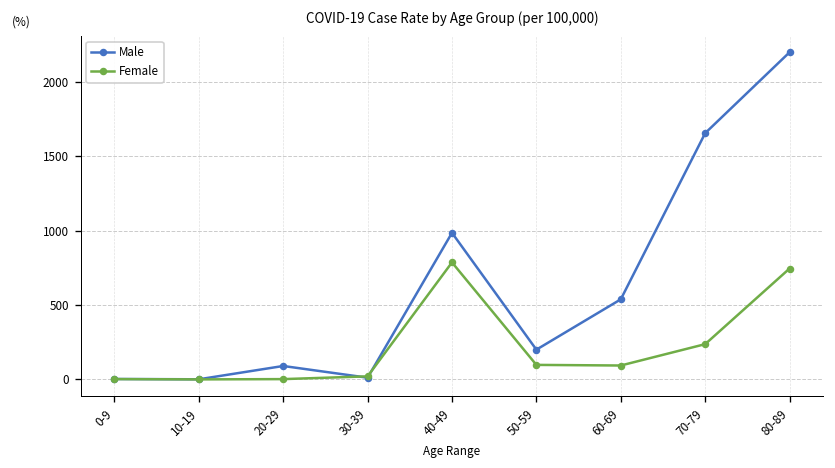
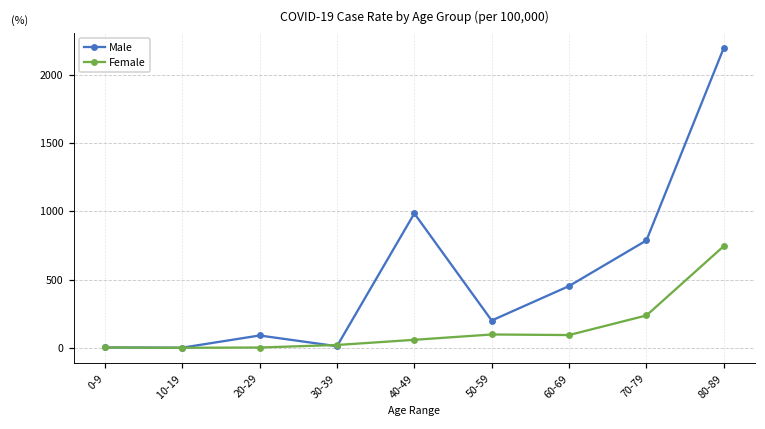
  {
    "Male": {
      "20-29": 90,
      "40-49": 990,
      "50-59": 200,
-     "60-69": 540,
-     "70-79": 1660,
+     "60-69": 450,
+     "70-79": 790,
      "80-89": 2200
    },
    "Female": {
      "20-29": 0,
-     "40-49": 790,
+     "40-49": 60,
      "50-59": 100,
      "60-69": 90,
      "70-79": 240,
      "80-89": 750
    }
  }
